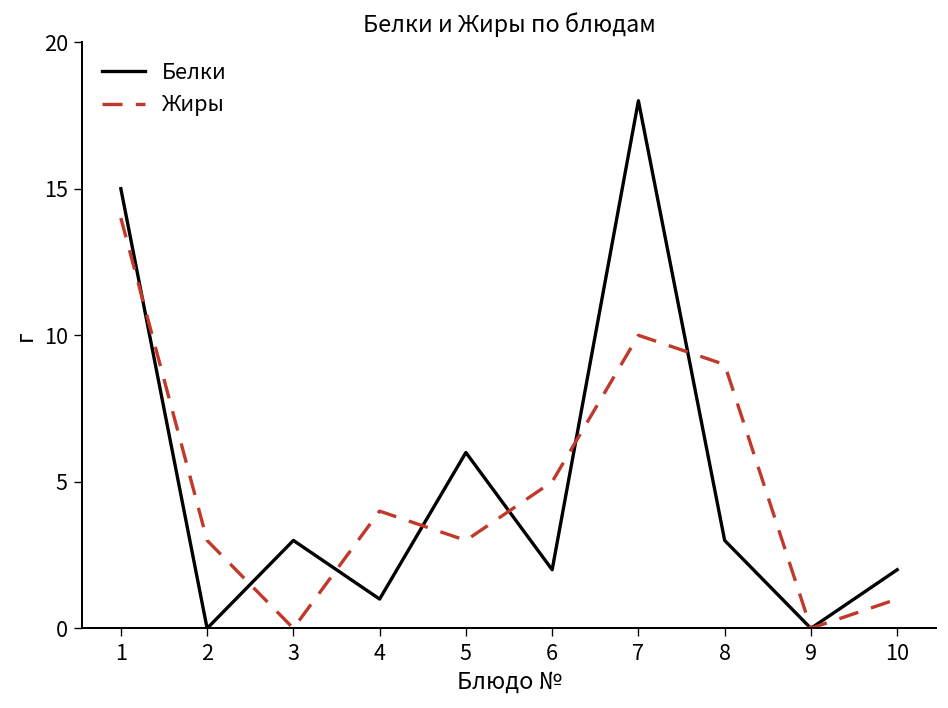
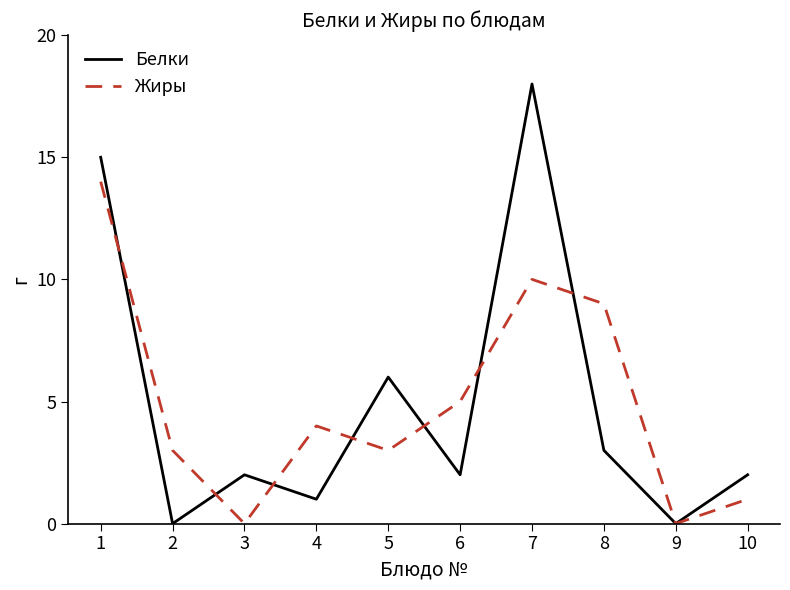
  {
    "Белки": {
      "1": 15,
      "2": 0,
-     "3": 3,
+     "3": 2,
      "4": 1,
      "5": 6,
      "6": 2,
      "7": 18,
      "8": 3,
      "10": 2
    },
    "Жиры": {
      "1": 14,
      "2": 3,
      "3": 0,
      "4": 4,
      "5": 3,
      "6": 5,
      "7": 10,
      "8": 9,
      "10": 1
    }
  }
